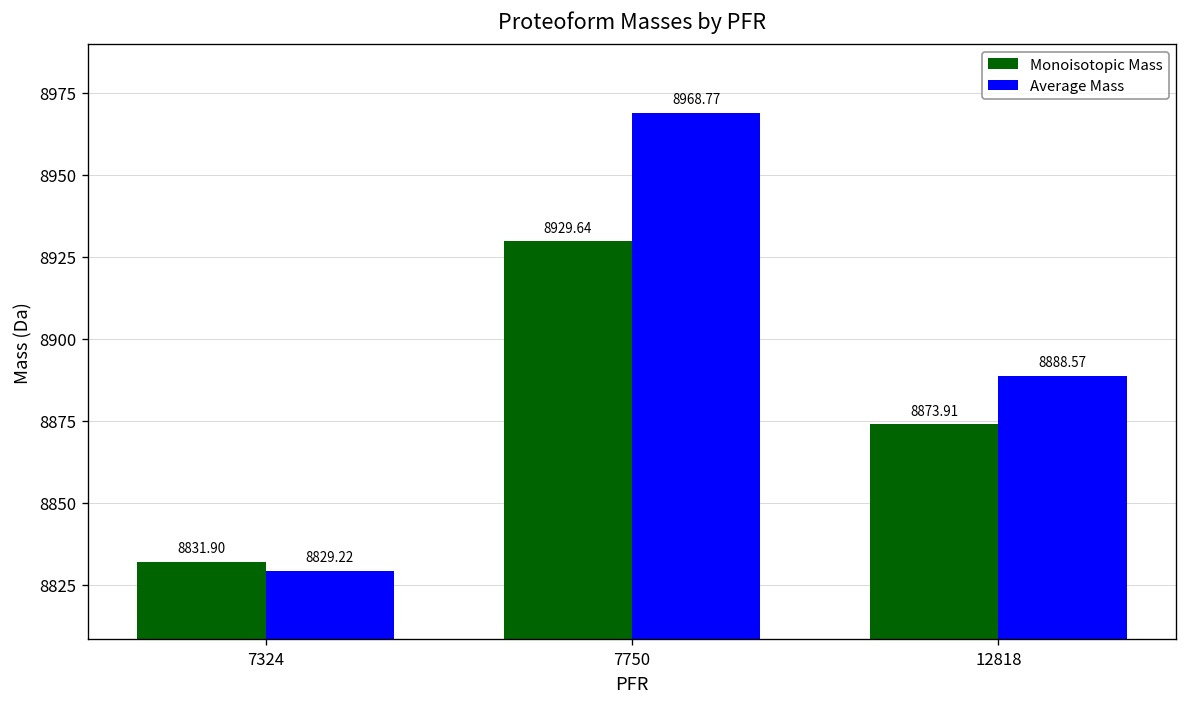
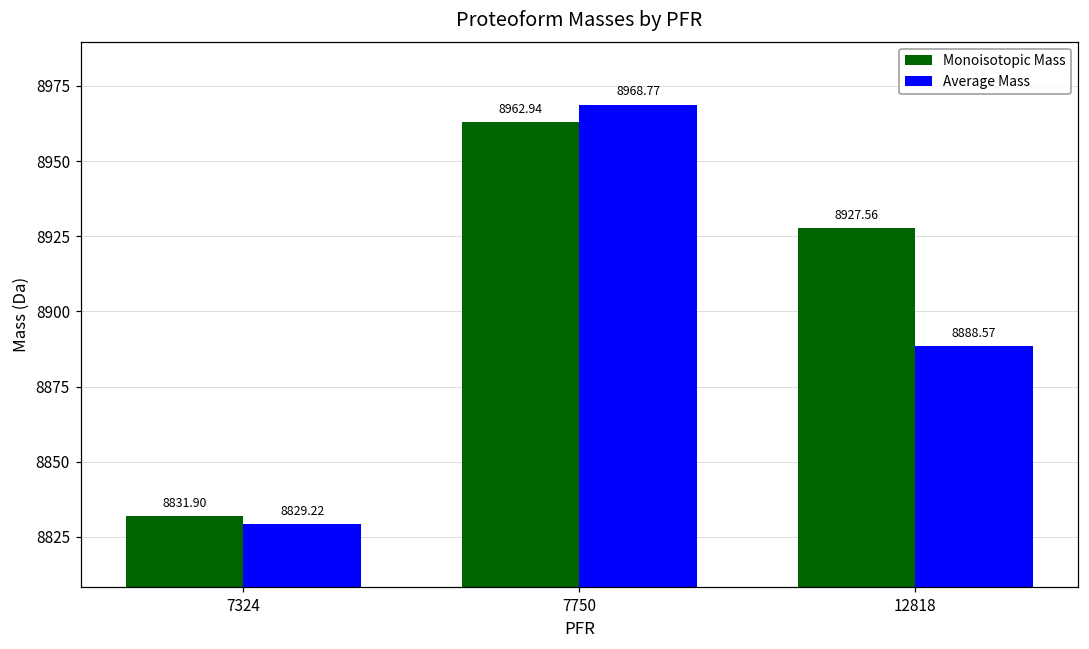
  {
    "Monoisotopic Mass": {
      "7324": 8831.90,
-     "7750": 8929.64,
-     "12818": 8873.91
+     "7750": 8962.94,
+     "12818": 8927.56
    },
    "Average Mass": {
      "7324": 8829.22,
      "7750": 8968.77,
      "12818": 8888.57
    }
  }
